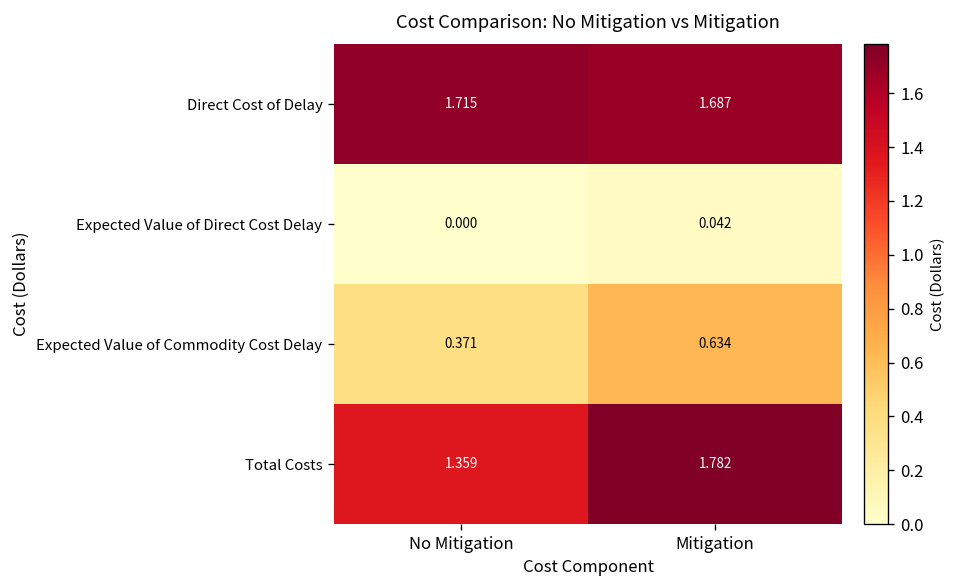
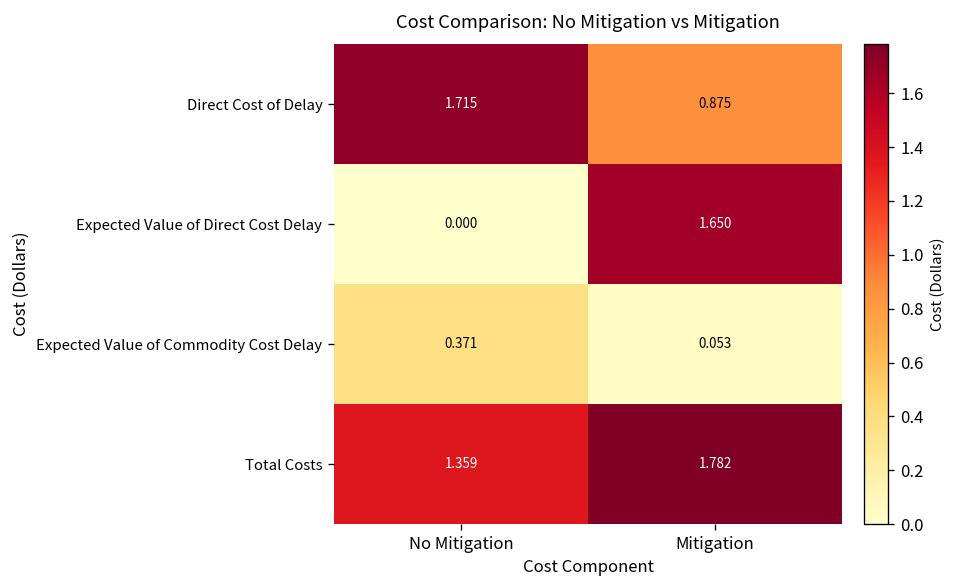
  {
    "Direct Cost of Delay": {
      "No Mitigation": 1.715,
-     "Mitigation": 1.687
+     "Mitigation": 0.875
    },
    "Expected Value of Direct Cost Delay": {
      "No Mitigation": 0.000,
-     "Mitigation": 0.042
+     "Mitigation": 1.650
    },
    "Expected Value of Commodity Cost Delay": {
      "No Mitigation": 0.371,
-     "Mitigation": 0.634
+     "Mitigation": 0.053
    },
    "Total Costs": {
      "No Mitigation": 1.359,
      "Mitigation": 1.782
    }
  }
